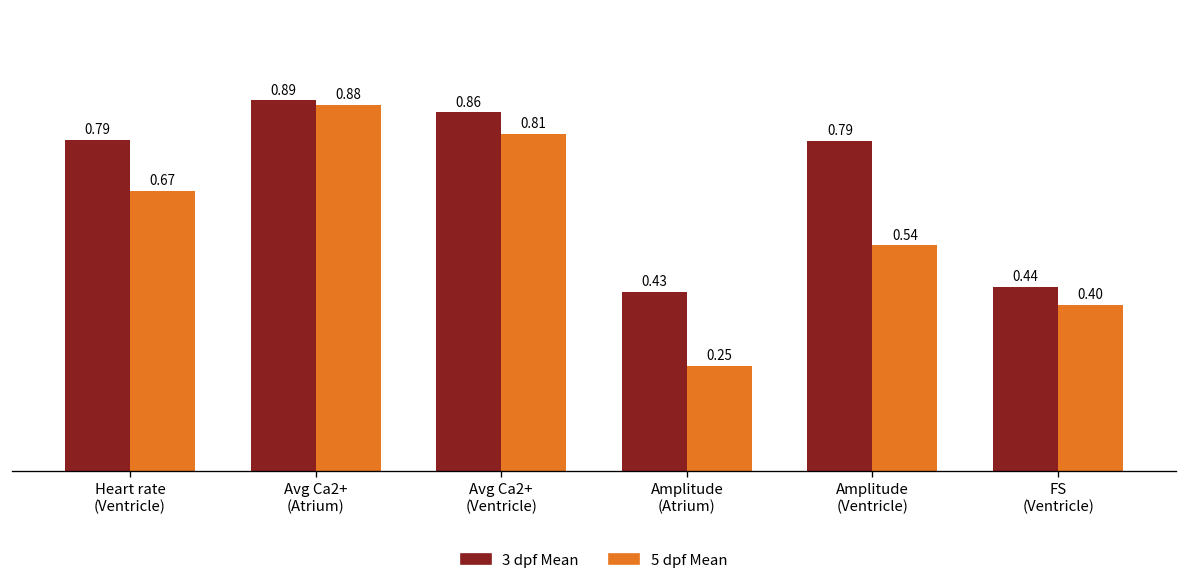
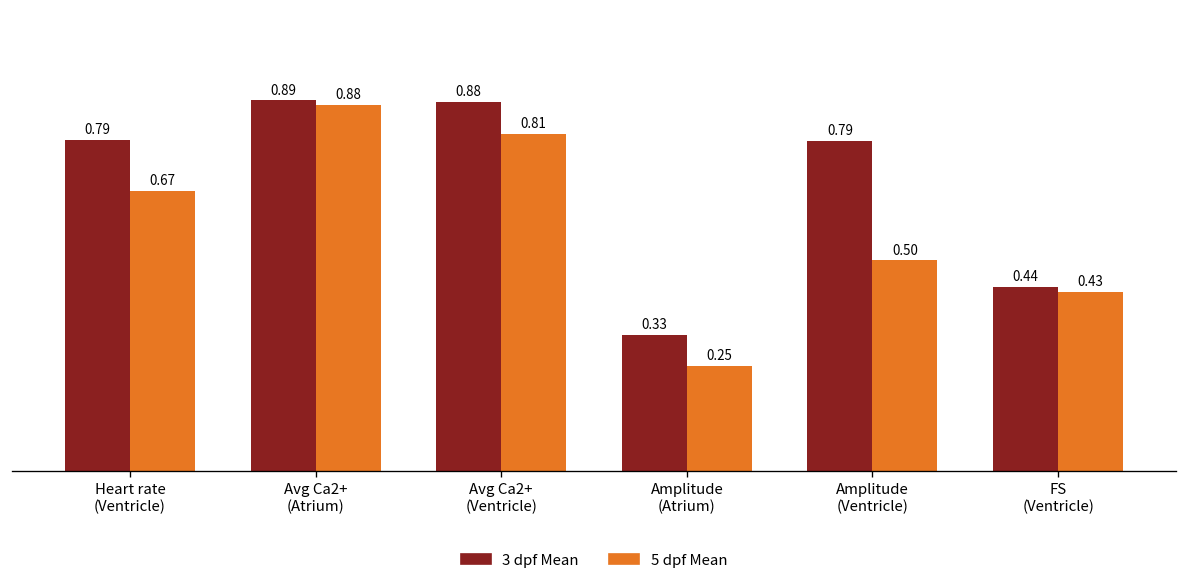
  {
    "3 dpf Mean": {
      "Heart rate (Ventricle)": 0.79,
      "Avg Ca2+ (Atrium)": 0.89,
-     "Avg Ca2+ (Ventricle)": 0.86,
-     "Amplitude (Atrium)": 0.43,
+     "Avg Ca2+ (Ventricle)": 0.88,
+     "Amplitude (Atrium)": 0.33,
      "Amplitude (Ventricle)": 0.79,
      "FS (Ventricle)": 0.44
    },
    "5 dpf Mean": {
      "Heart rate (Ventricle)": 0.67,
      "Avg Ca2+ (Atrium)": 0.88,
      "Avg Ca2+ (Ventricle)": 0.81,
      "Amplitude (Atrium)": 0.25,
-     "Amplitude (Ventricle)": 0.54,
-     "FS (Ventricle)": 0.40
+     "Amplitude (Ventricle)": 0.50,
+     "FS (Ventricle)": 0.43
    }
  }
